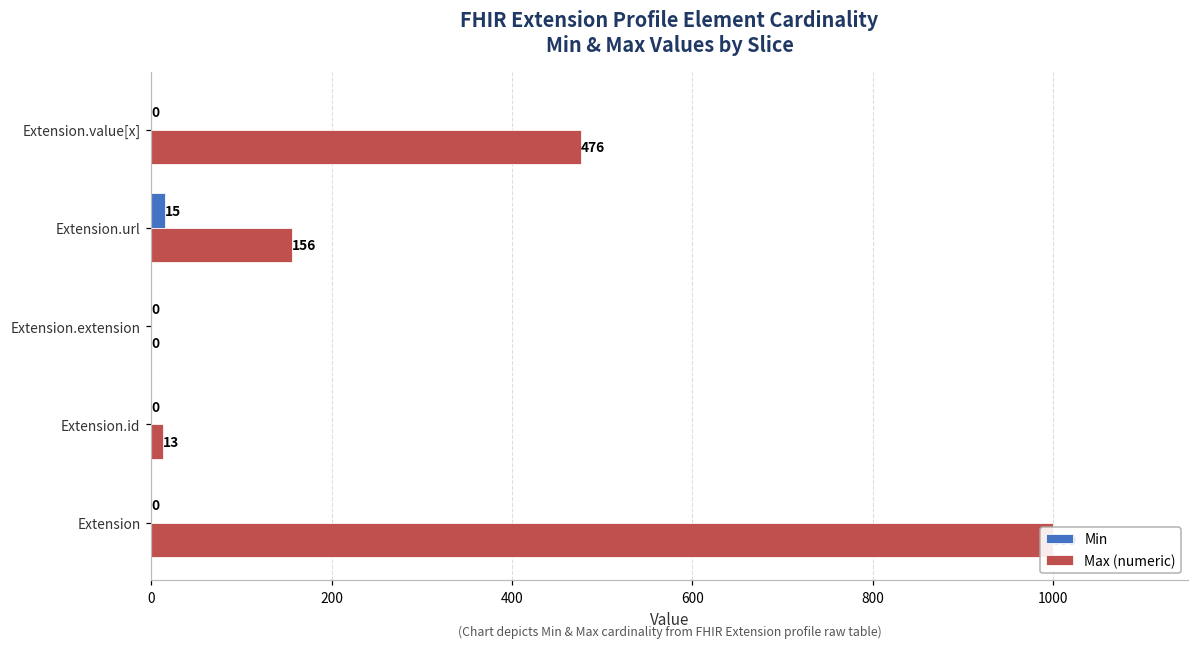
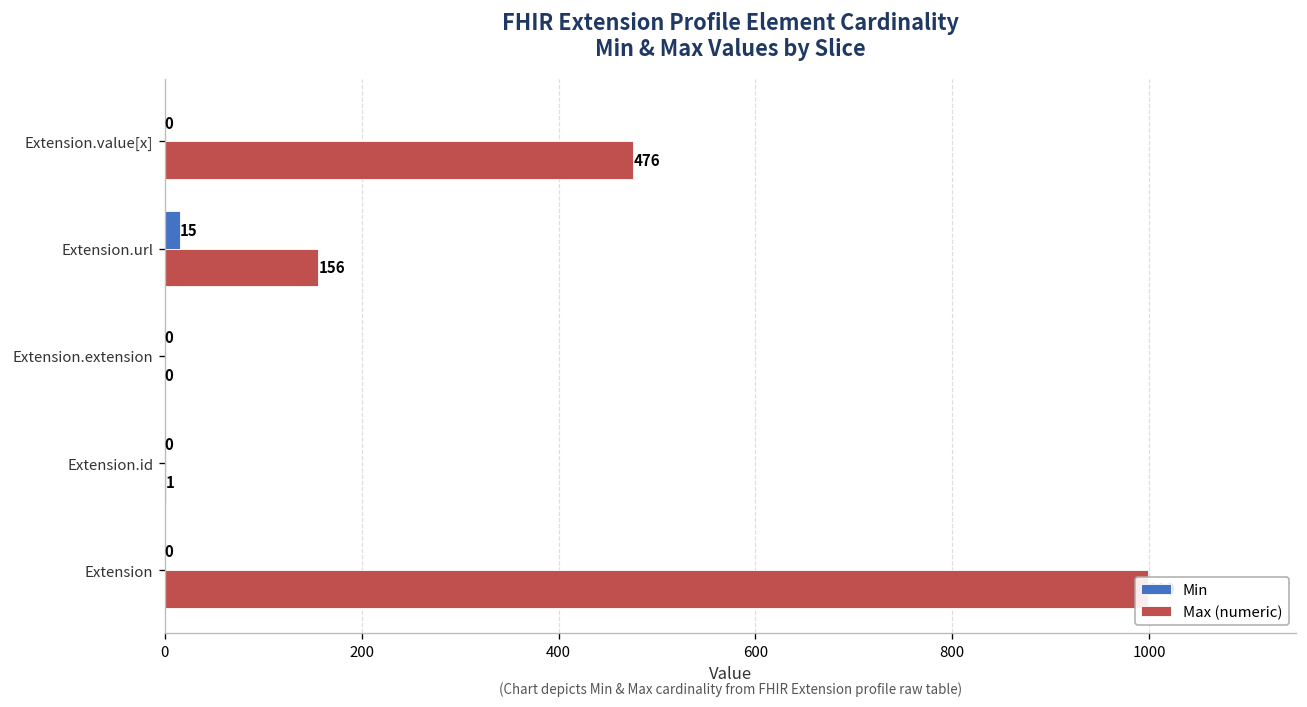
  {
    "Min": {
      "Extension.value[x]": 0,
      "Extension.url": 15,
      "Extension.extension": 0,
      "Extension.id": 0,
      "Extension": 0
    },
    "Max (numeric)": {
      "Extension.value[x]": 476,
      "Extension.url": 156,
      "Extension.extension": 0,
-     "Extension.id": 13
+     "Extension.id": 1
    }
  }
